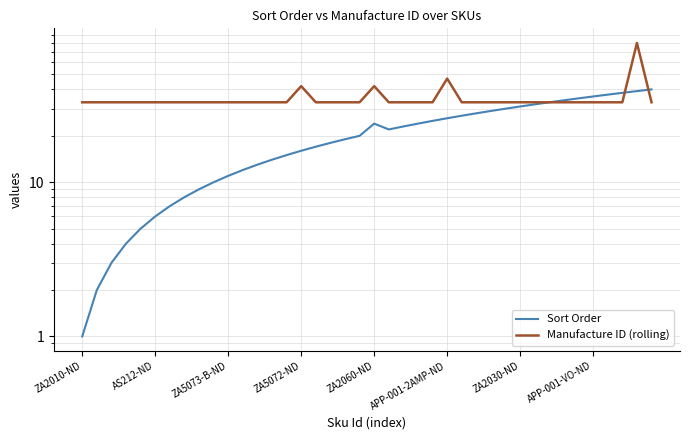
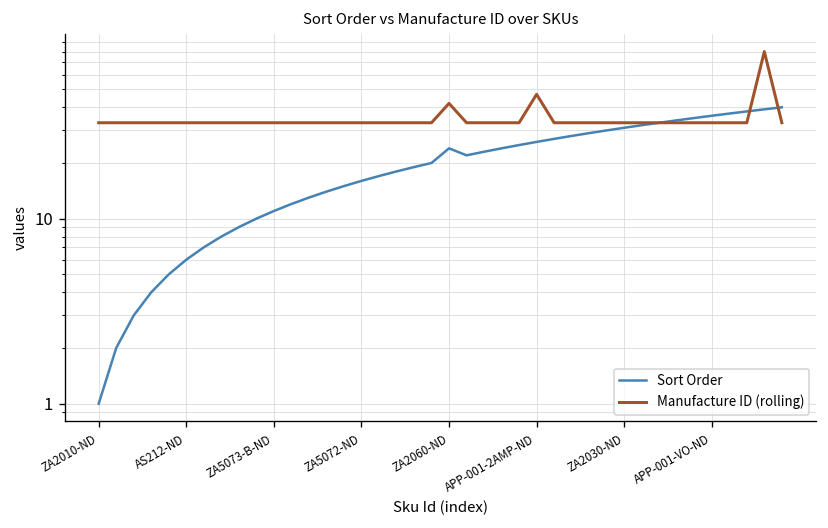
  {
    "Sort Order": {
      "ZA2010-ND": 1,
      "AS212-ND": 6,
      "ZA5073-B-ND": 11,
      "ZA5072-ND": 16,
      "ZA2060-ND": 24,
      "APP-001-2AMP-ND": 26,
      "ZA2030-ND": 31,
      "APP-001-VO-ND": 36
    },
    "Manufacture ID (rolling)": {
      "ZA2010-ND": 33,
      "AS212-ND": 33,
      "ZA5073-B-ND": 33,
-     "ZA5072-ND": 42,
+     "ZA5072-ND": 33,
      "ZA2060-ND": 42,
      "APP-001-2AMP-ND": 47,
      "ZA2030-ND": 33,
      "APP-001-VO-ND": 33
    }
  }
